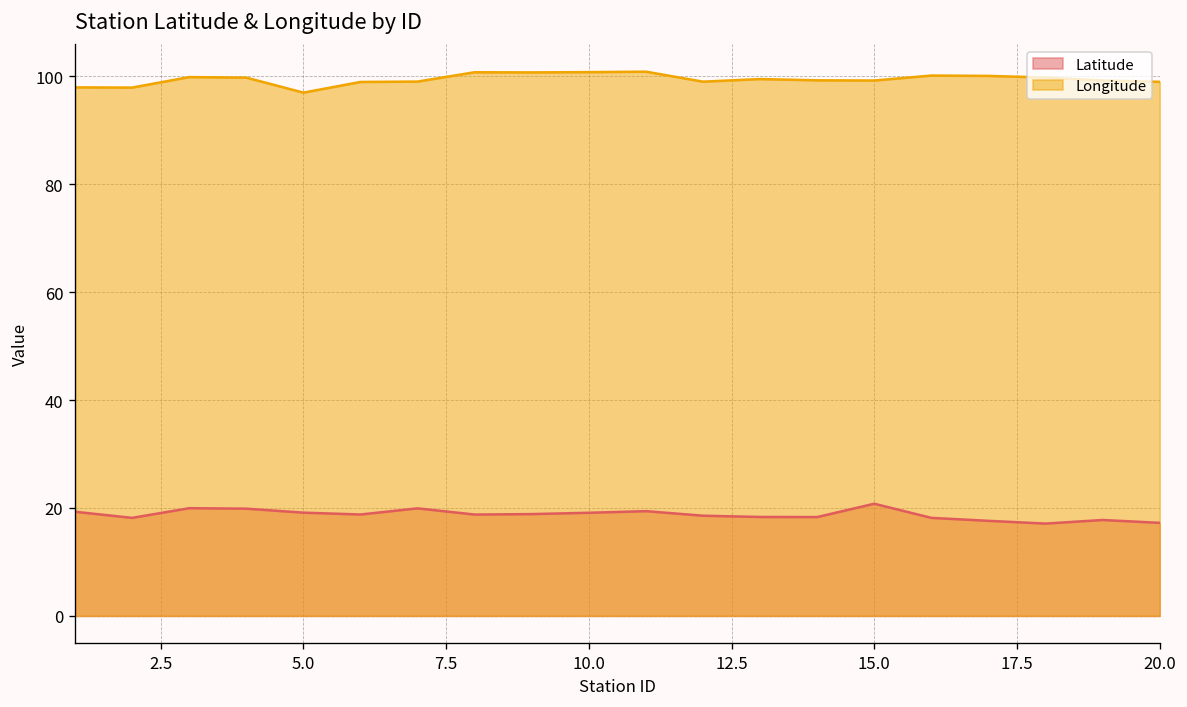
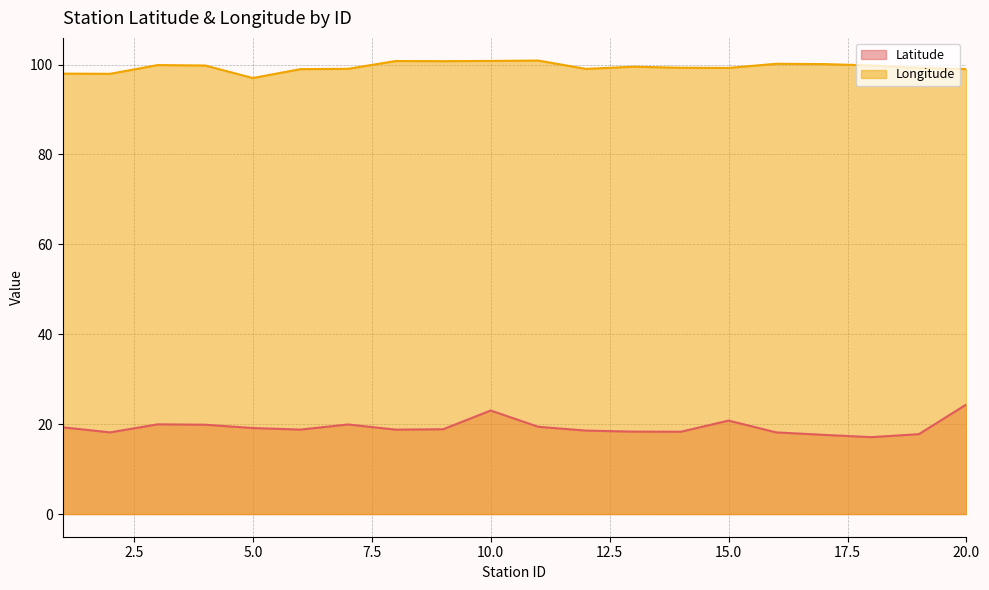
  {
    "Latitude": {
      "5.0": 19,
-     "10.0": 19,
+     "10.0": 23,
      "15.0": 21,
-     "20.0": 17
+     "20.0": 24
    },
    "Longitude": {
      "5.0": 97,
      "10.0": 101,
      "15.0": 99,
      "20.0": 99
    }
  }
